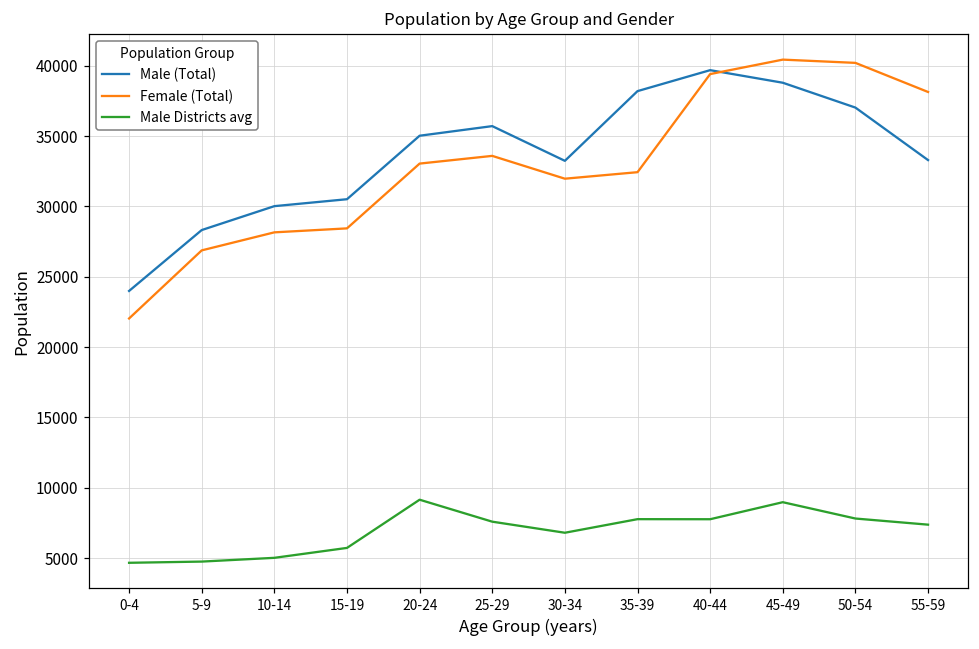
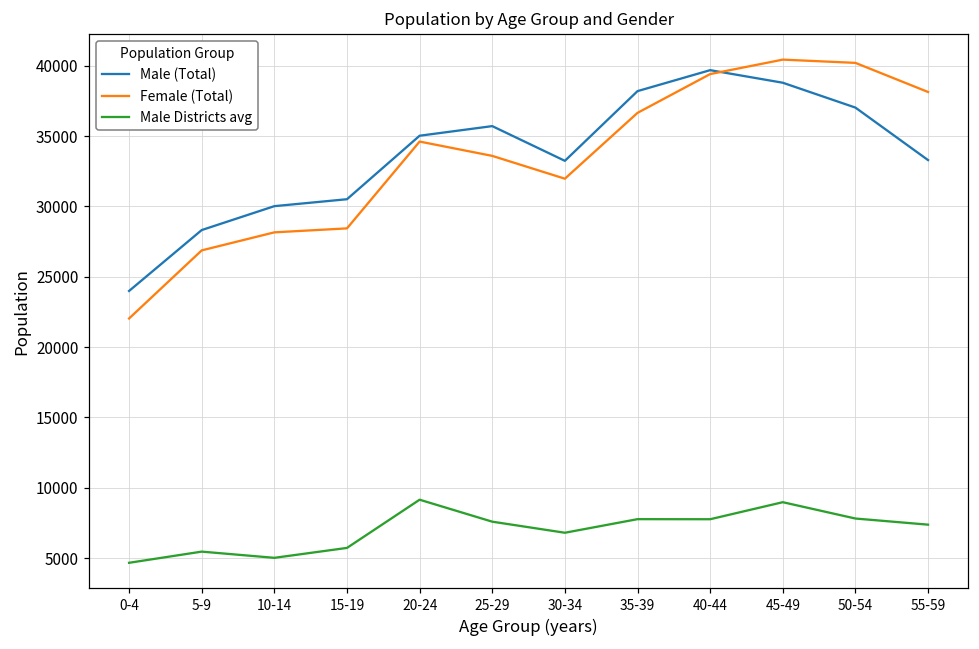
  {
    "Male (Total)": {
      "0-4": 24000,
      "5-9": 28300,
      "10-14": 30000,
      "15-19": 30500,
      "20-24": 35000,
      "25-29": 35700,
      "30-34": 33200,
      "35-39": 38200,
      "40-44": 39700,
      "45-49": 38800,
      "50-54": 37000,
      "55-59": 33300
    },
    "Female (Total)": {
      "0-4": 22000,
      "5-9": 26900,
      "10-14": 28200,
      "15-19": 28400,
-     "20-24": 33000,
+     "20-24": 34600,
      "25-29": 33600,
      "30-34": 32000,
-     "35-39": 32400,
+     "35-39": 36600,
      "40-44": 39400,
      "45-49": 40400,
      "50-54": 40200,
      "55-59": 38100
    },
    "Male Districts avg": {
      "0-4": 4700,
-     "5-9": 4700,
+     "5-9": 5500,
      "10-14": 5000,
      "15-19": 5700,
      "20-24": 9100,
      "25-29": 7600,
      "30-34": 6800,
      "35-39": 7800,
      "40-44": 7800,
      "45-49": 9000,
      "50-54": 7800,
      "55-59": 7400
    }
  }
